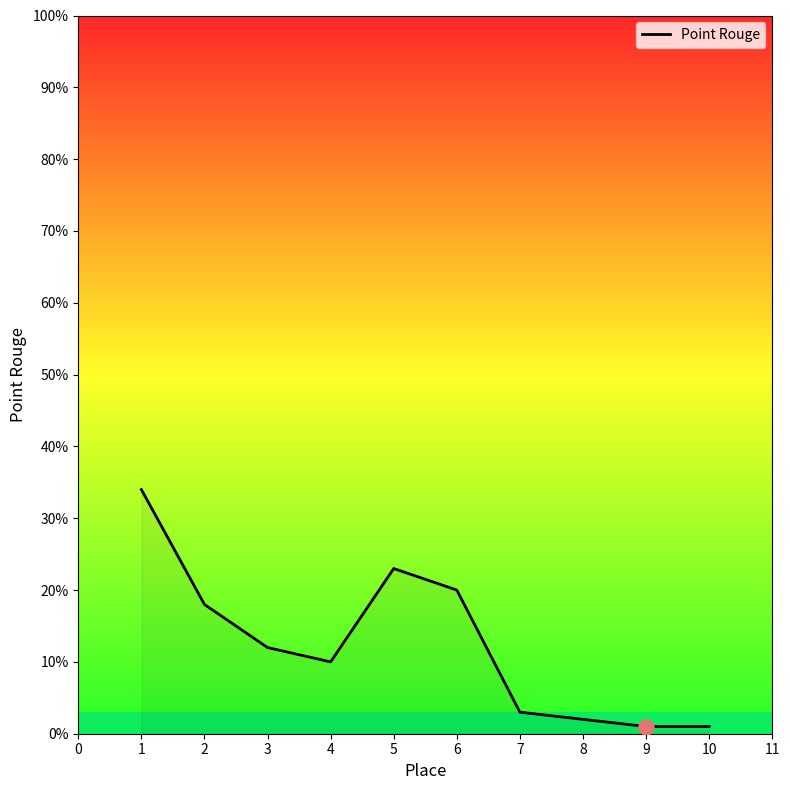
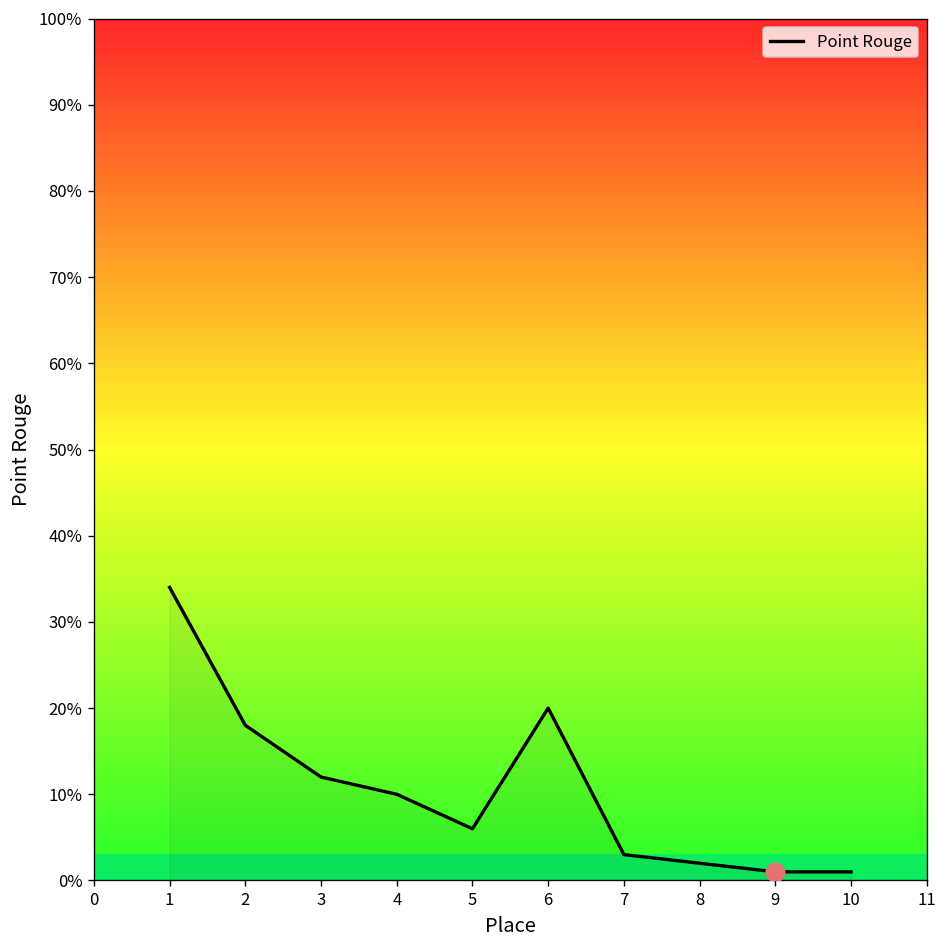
  {
    "Point Rouge": {
      "1": "34%",
      "2": "18%",
      "3": "12%",
      "4": "10%",
-     "5": "23%",
+     "5": "6%",
      "6": "20%"
    }
  }
